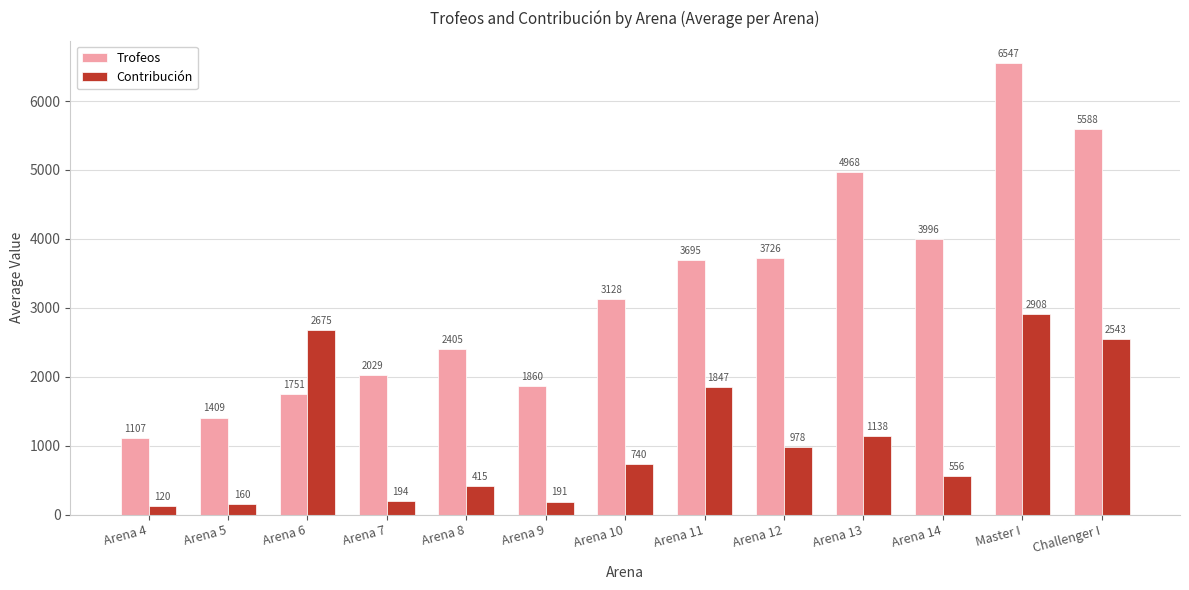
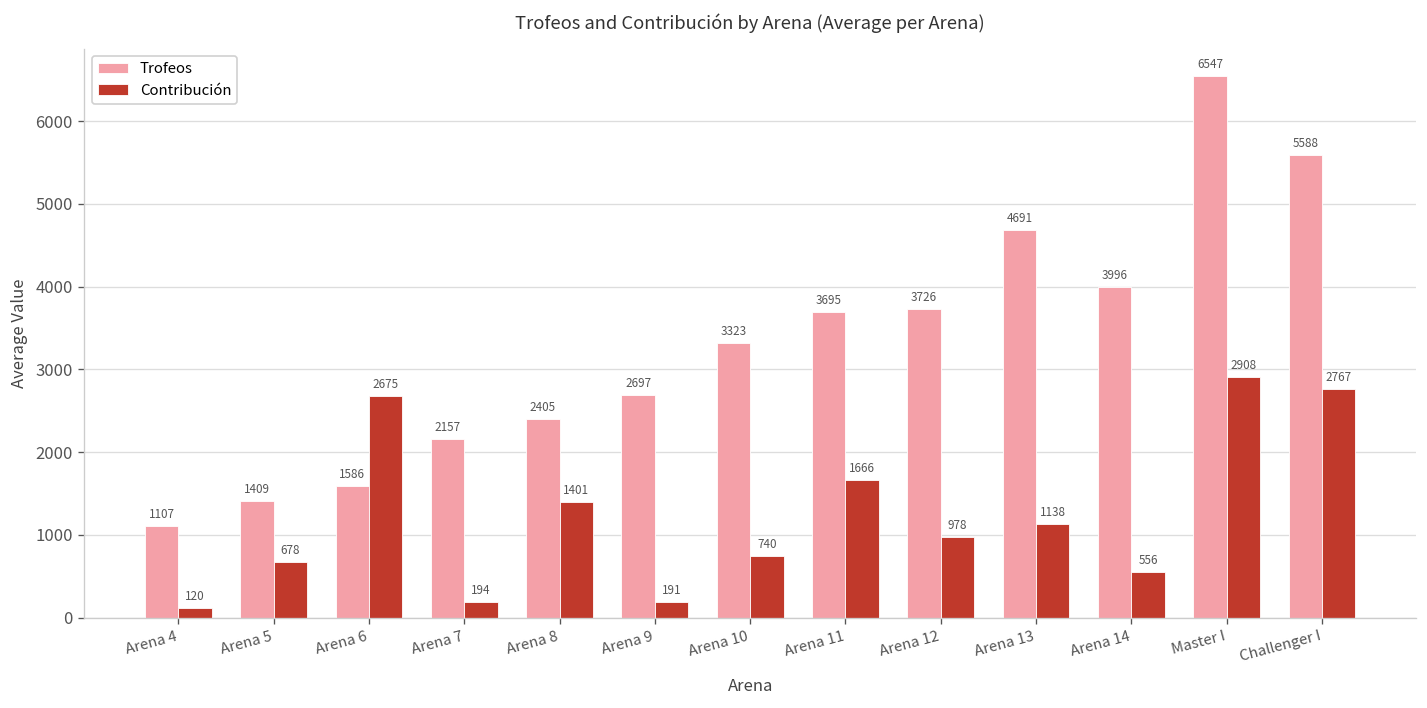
  {
    "Trofeos": {
      "Arena 4": 1107,
      "Arena 5": 1409,
-     "Arena 6": 1751,
-     "Arena 7": 2029,
+     "Arena 6": 1586,
+     "Arena 7": 2157,
      "Arena 8": 2405,
-     "Arena 9": 1860,
-     "Arena 10": 3128,
+     "Arena 9": 2697,
+     "Arena 10": 3323,
      "Arena 11": 3695,
      "Arena 12": 3726,
-     "Arena 13": 4968,
+     "Arena 13": 4691,
      "Arena 14": 3996,
      "Master I": 6547,
      "Challenger I": 5588
    },
    "Contribución": {
      "Arena 4": 120,
-     "Arena 5": 160,
+     "Arena 5": 678,
      "Arena 6": 2675,
      "Arena 7": 194,
-     "Arena 8": 415,
+     "Arena 8": 1401,
      "Arena 9": 191,
      "Arena 10": 740,
-     "Arena 11": 1847,
+     "Arena 11": 1666,
      "Arena 12": 978,
      "Arena 13": 1138,
      "Arena 14": 556,
      "Master I": 2908,
-     "Challenger I": 2543
+     "Challenger I": 2767
    }
  }
